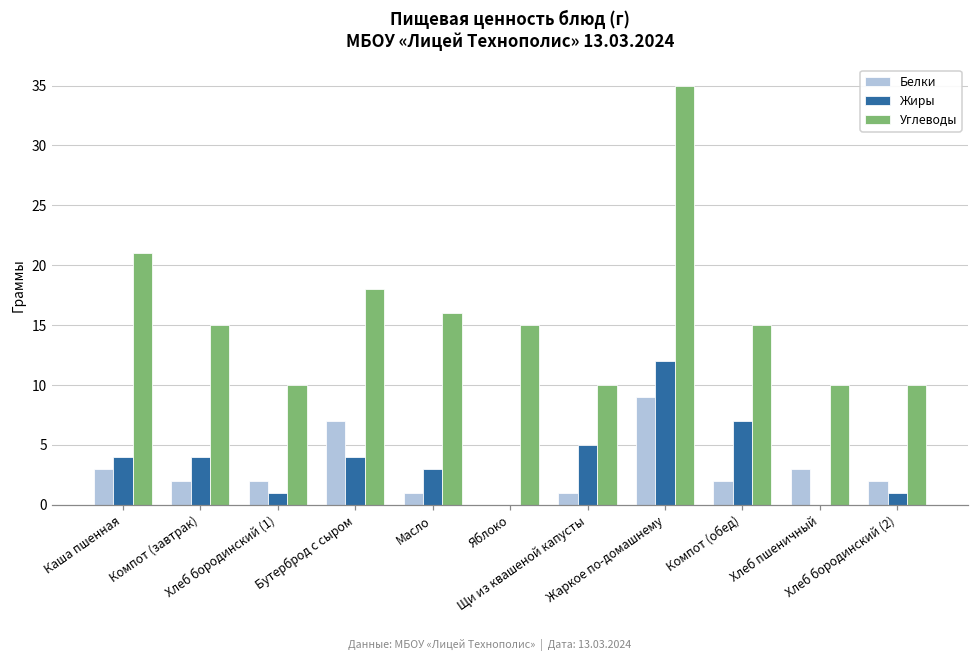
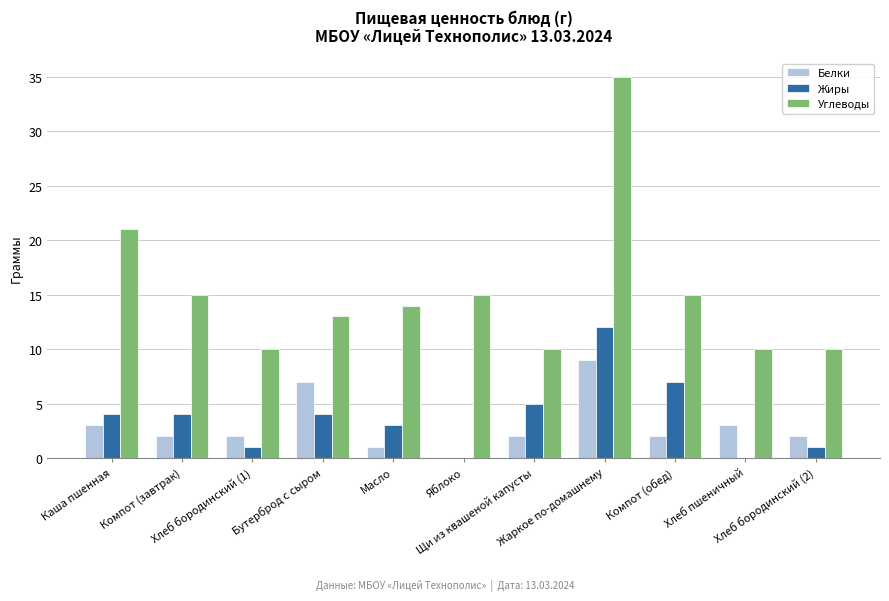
  {
    "Белки": {
      "Каша пшенная": 3,
      "Компот (завтрак)": 2,
      "Хлеб бородинский (1)": 2,
      "Бутерброд с сыром": 7,
      "Масло": 1,
      "Яблоко": 0,
-     "Щи из квашеной капусты": 1,
+     "Щи из квашеной капусты": 2,
      "Жаркое по-домашнему": 9,
      "Компот (обед)": 2,
      "Хлеб пшеничный": 3,
      "Хлеб бородинский (2)": 2
    },
    "Жиры": {
      "Каша пшенная": 4,
      "Компот (завтрак)": 4,
      "Хлеб бородинский (1)": 1,
      "Бутерброд с сыром": 4,
      "Масло": 3,
      "Яблоко": 0,
      "Щи из квашеной капусты": 5,
      "Жаркое по-домашнему": 12,
      "Компот (обед)": 7,
      "Хлеб пшеничный": 0,
      "Хлеб бородинский (2)": 1
    },
    "Углеводы": {
      "Каша пшенная": 21,
      "Компот (завтрак)": 15,
      "Хлеб бородинский (1)": 10,
-     "Бутерброд с сыром": 18,
-     "Масло": 16,
+     "Бутерброд с сыром": 13,
+     "Масло": 14,
      "Яблоко": 15,
      "Щи из квашеной капусты": 10,
      "Жаркое по-домашнему": 35,
      "Компот (обед)": 15,
      "Хлеб пшеничный": 10,
      "Хлеб бородинский (2)": 10
    }
  }
